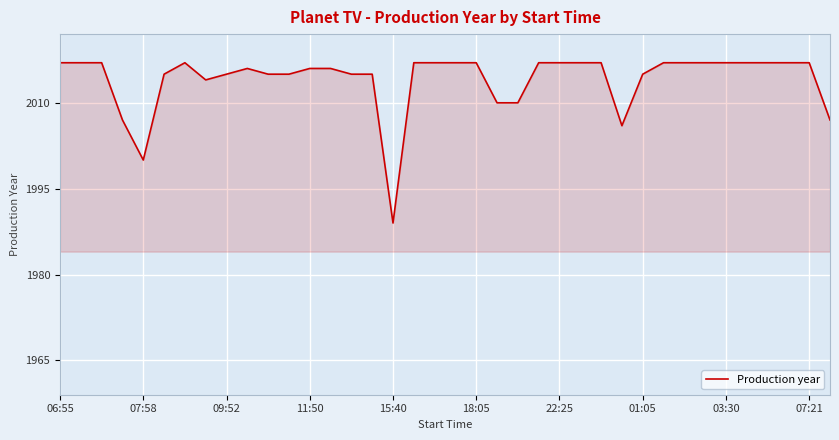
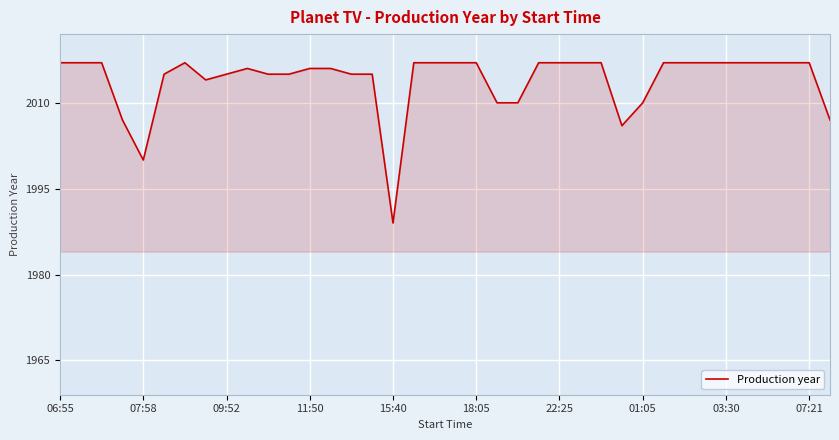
  {
    "07:58": 2000,
    "09:52": 2015,
    "11:50": 2016,
    "15:40": 1989,
    "18:05": 2017,
    "22:25": 2017,
-   "01:05": 2015,
+   "01:05": 2010,
    "03:30": 2017,
    "07:21": 2017
  }
